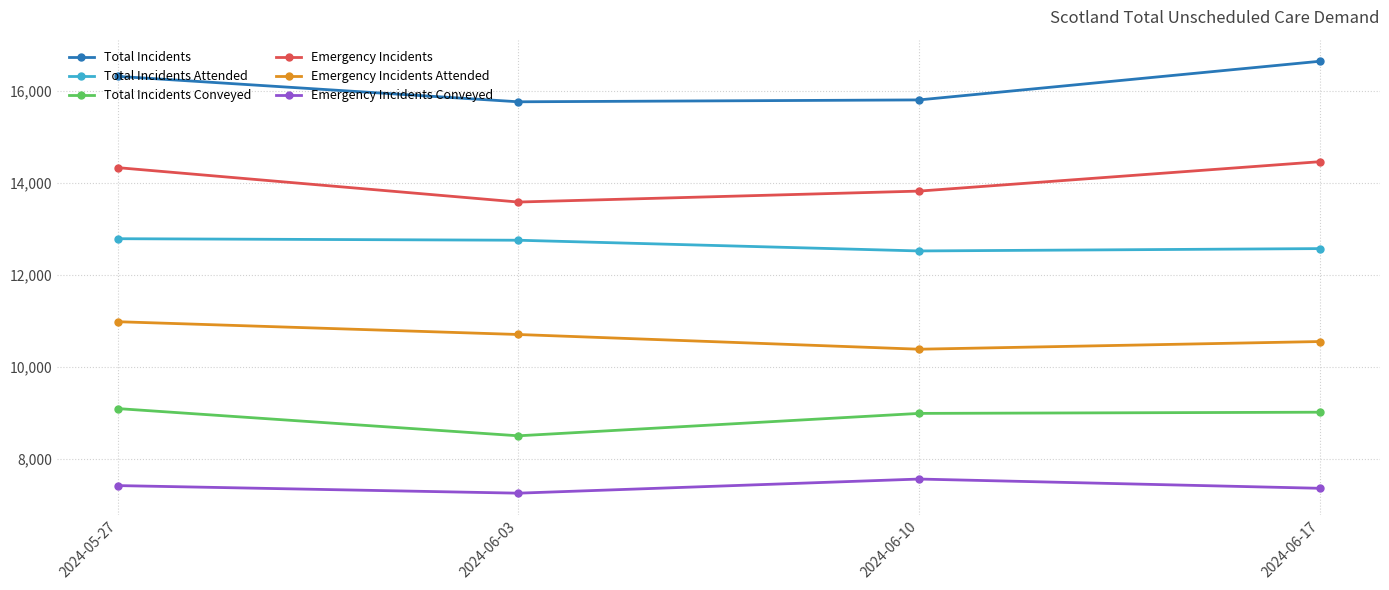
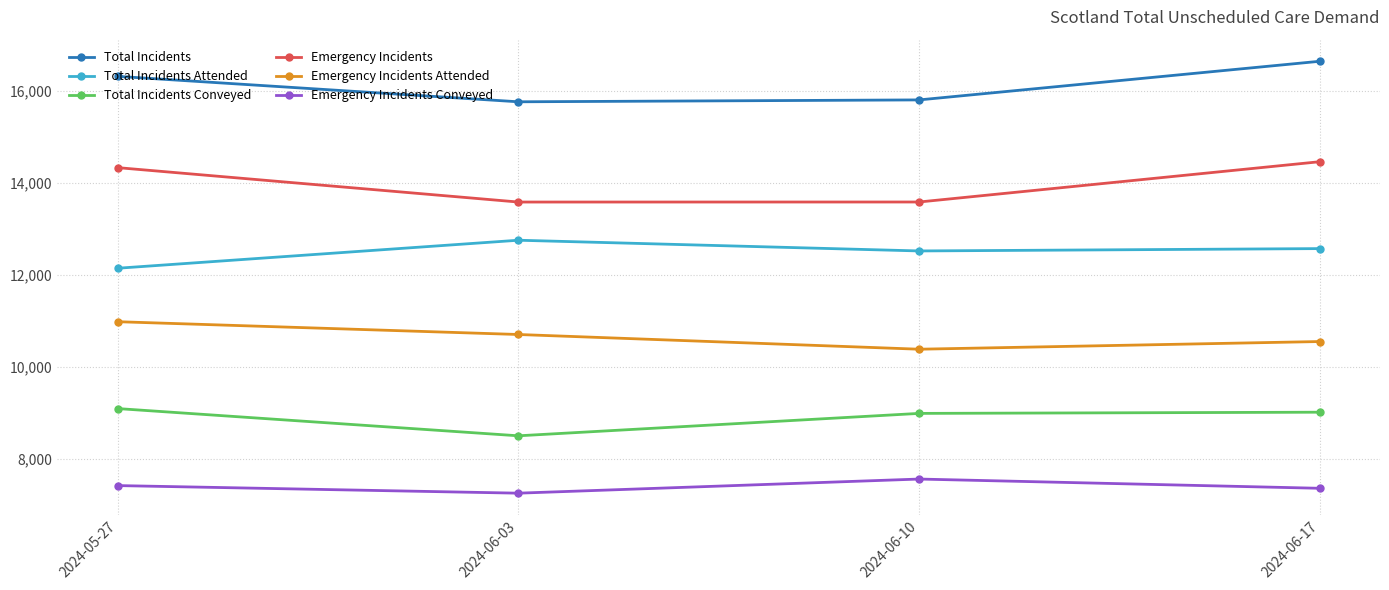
  {
    "Total Incidents": {
      "2024-05-27": "16,300",
      "2024-06-03": "15,800",
      "2024-06-10": "15,800",
      "2024-06-17": "16,600"
    },
    "Total Incidents Attended": {
-     "2024-05-27": "12,800",
+     "2024-05-27": "12,100",
      "2024-06-03": "12,800",
      "2024-06-10": "12,500",
      "2024-06-17": "12,600"
    },
    "Total Incidents Conveyed": {
      "2024-05-27": "9,100",
      "2024-06-03": "8,500",
      "2024-06-10": "9,000",
      "2024-06-17": "9,000"
    },
    "Emergency Incidents": {
      "2024-05-27": "14,300",
      "2024-06-03": "13,600",
-     "2024-06-10": "13,800",
+     "2024-06-10": "13,600",
      "2024-06-17": "14,500"
    },
    "Emergency Incidents Attended": {
      "2024-05-27": "11,000",
      "2024-06-03": "10,700",
      "2024-06-10": "10,400",
      "2024-06-17": "10,500"
    },
    "Emergency Incidents Conveyed": {
      "2024-05-27": "7,400",
      "2024-06-03": "7,300",
      "2024-06-10": "7,600",
      "2024-06-17": "7,400"
    }
  }
